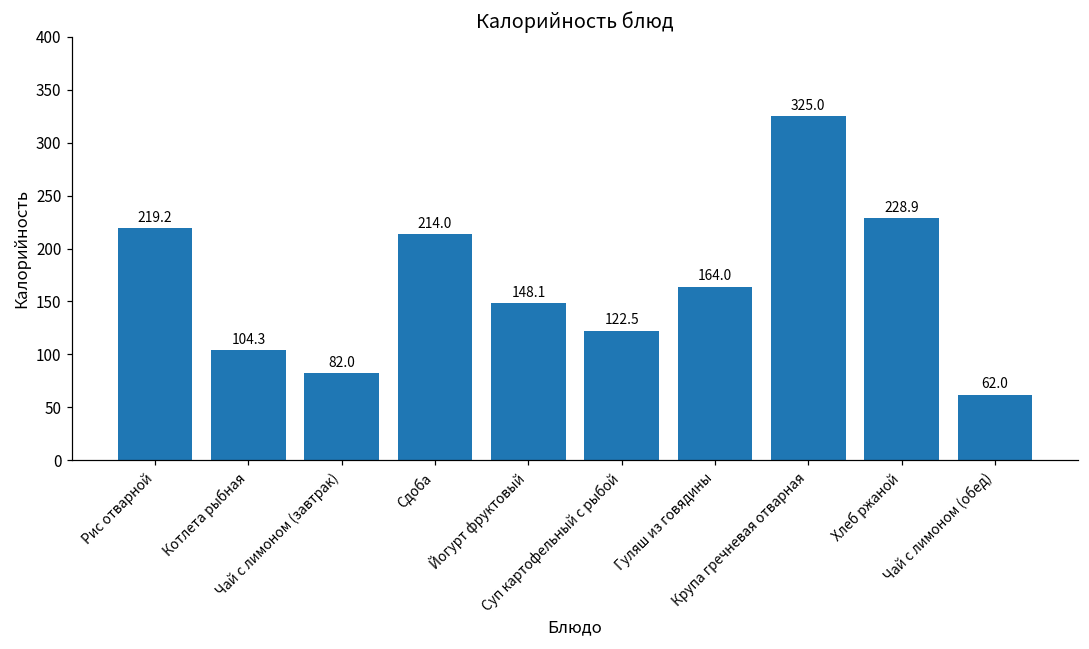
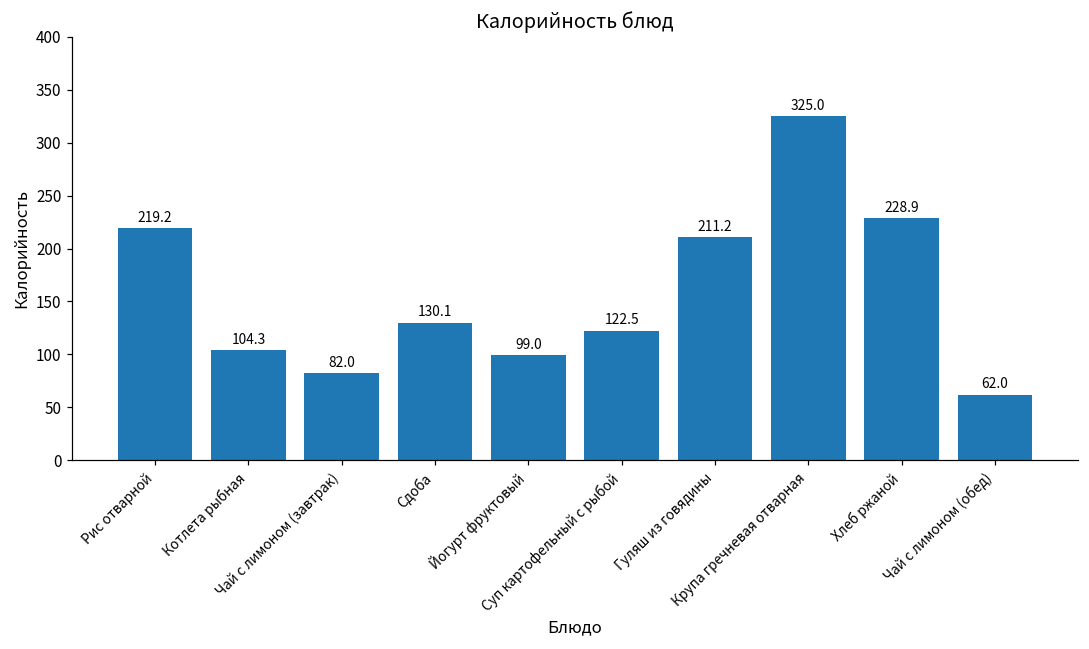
  {
    "Рис отварной": 219.2,
    "Котлета рыбная": 104.3,
    "Чай с лимоном (завтрак)": 82.0,
-   "Сдоба": 214.0,
-   "Йогурт фруктовый": 148.1,
+   "Сдоба": 130.1,
+   "Йогурт фруктовый": 99.0,
    "Суп картофельный с рыбой": 122.5,
-   "Гуляш из говядины": 164.0,
+   "Гуляш из говядины": 211.2,
    "Крупа гречневая отварная": 325.0,
    "Хлеб ржаной": 228.9,
    "Чай с лимоном (обед)": 62.0
  }
